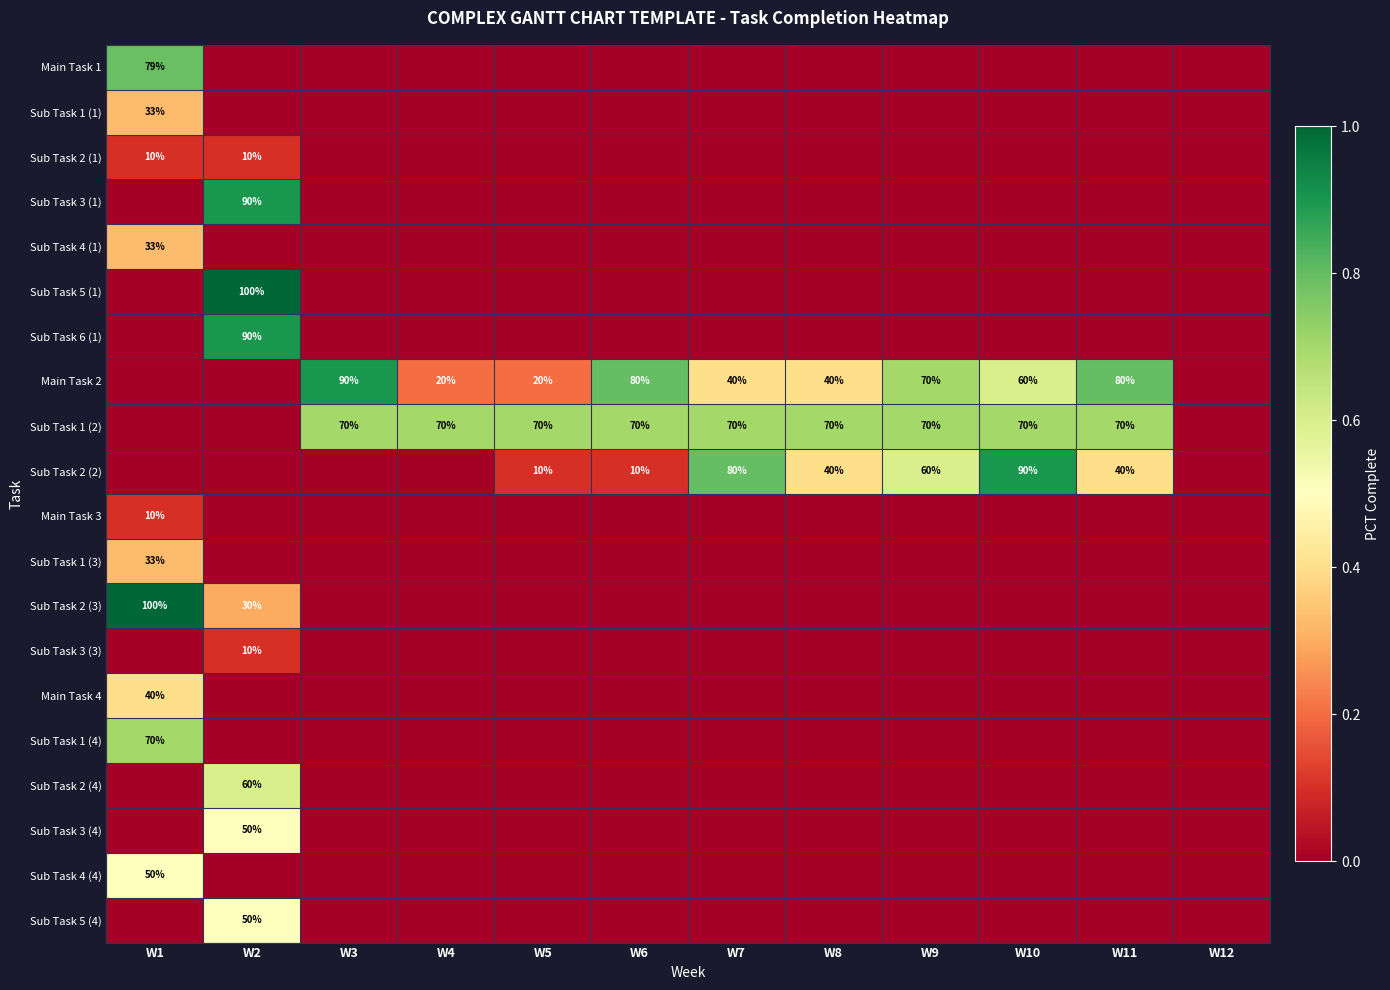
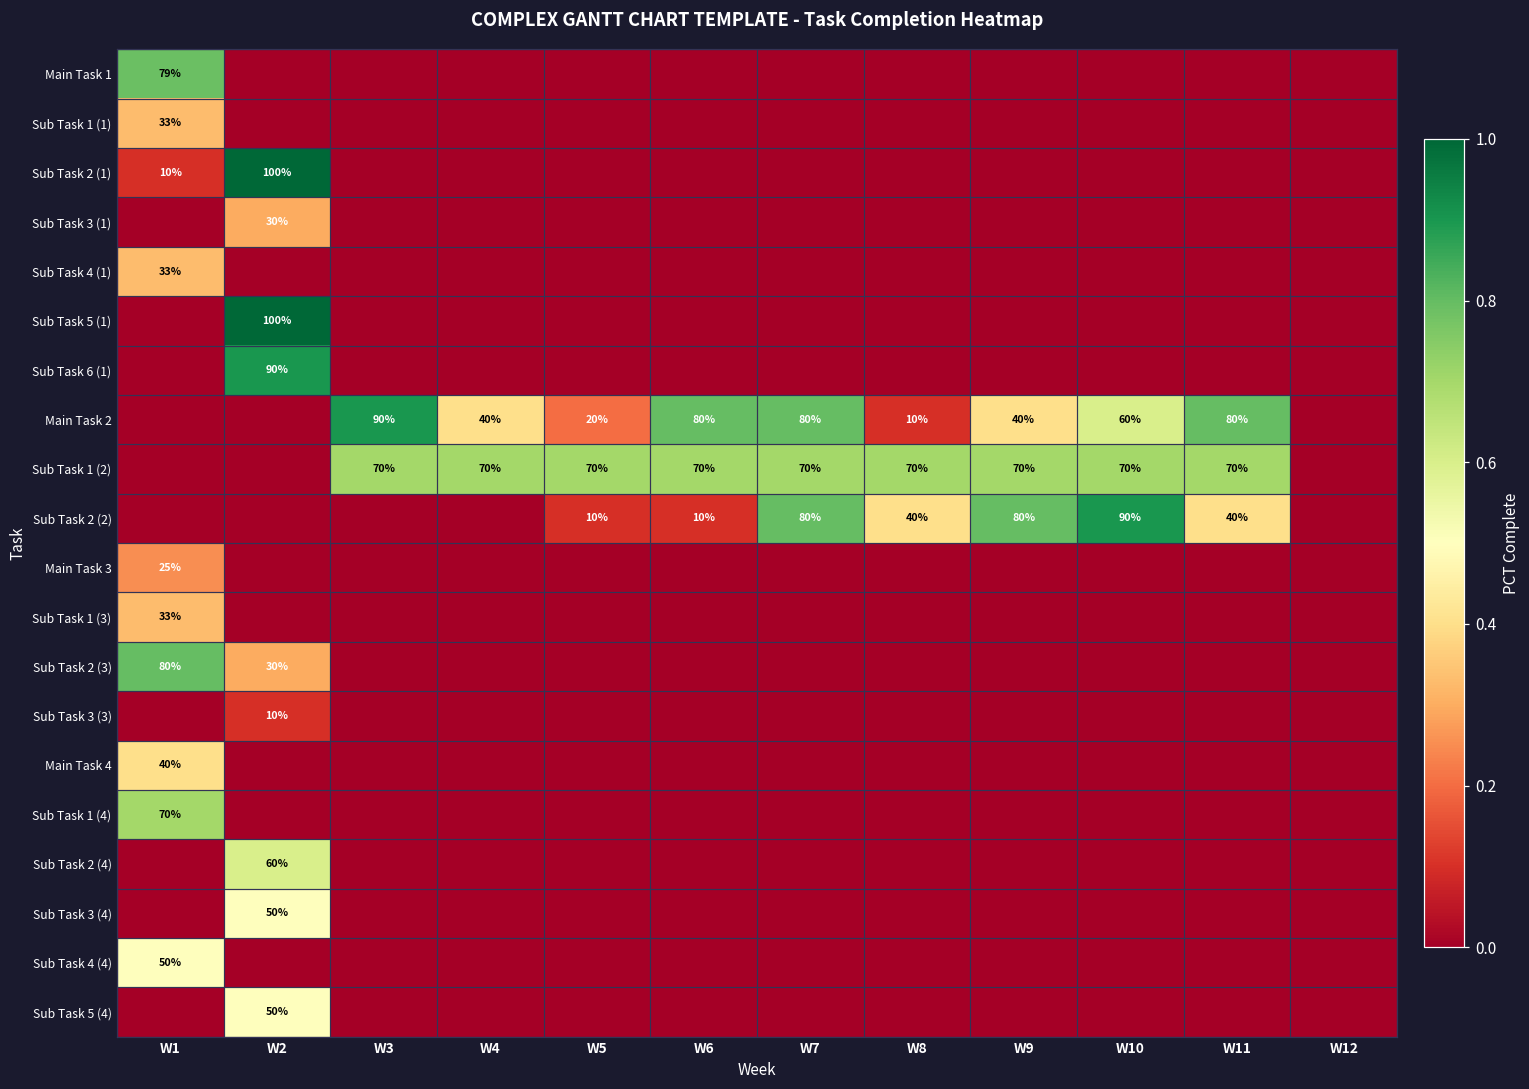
  {
    "Main Task 1": {
      "W1": "79%"
    },
    "Sub Task 1 (1)": {
      "W1": "33%"
    },
    "Sub Task 2 (1)": {
      "W1": "10%",
-     "W2": "10%"
+     "W2": "100%"
    },
    "Sub Task 3 (1)": {
-     "W2": "90%"
+     "W2": "30%"
    },
    "Sub Task 4 (1)": {
      "W1": "33%"
    },
    "Sub Task 5 (1)": {
      "W2": "100%"
    },
    "Sub Task 6 (1)": {
      "W2": "90%"
    },
    "Main Task 2": {
      "W3": "90%",
-     "W4": "20%",
+     "W4": "40%",
      "W5": "20%",
      "W6": "80%",
-     "W7": "40%",
-     "W8": "40%",
-     "W9": "70%",
+     "W7": "80%",
+     "W8": "10%",
+     "W9": "40%",
      "W10": "60%",
      "W11": "80%"
    },
    "Sub Task 1 (2)": {
      "W3": "70%",
      "W4": "70%",
      "W5": "70%",
      "W6": "70%",
      "W7": "70%",
      "W8": "70%",
      "W9": "70%",
      "W10": "70%",
      "W11": "70%"
    },
    "Sub Task 2 (2)": {
      "W5": "10%",
      "W6": "10%",
      "W7": "80%",
      "W8": "40%",
-     "W9": "60%",
+     "W9": "80%",
      "W10": "90%",
      "W11": "40%"
    },
    "Main Task 3": {
-     "W1": "10%"
+     "W1": "25%"
    },
    "Sub Task 1 (3)": {
      "W1": "33%"
    },
    "Sub Task 2 (3)": {
-     "W1": "100%",
+     "W1": "80%",
      "W2": "30%"
    },
    "Sub Task 3 (3)": {
      "W2": "10%"
    },
    "Main Task 4": {
      "W1": "40%"
    },
    "Sub Task 1 (4)": {
      "W1": "70%"
    },
    "Sub Task 2 (4)": {
      "W2": "60%"
    },
    "Sub Task 3 (4)": {
      "W2": "50%"
    },
    "Sub Task 4 (4)": {
      "W1": "50%"
    },
    "Sub Task 5 (4)": {
      "W2": "50%"
    }
  }
